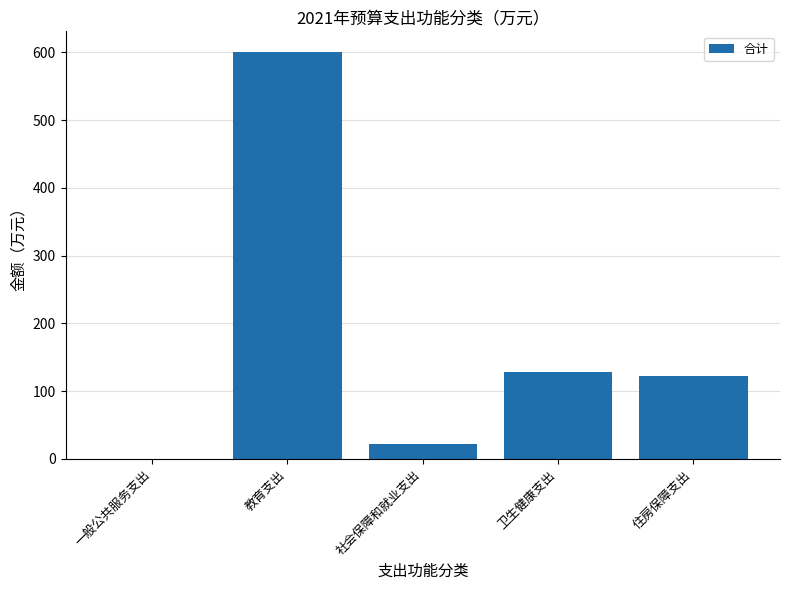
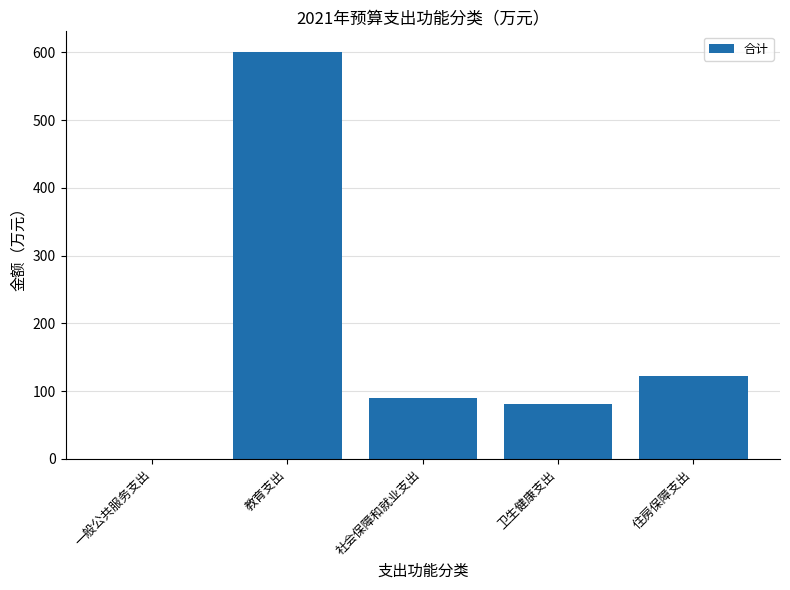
  {
    "教育支出": 600,
-   "社会保障和就业支出": 20,
-   "卫生健康支出": 130,
+   "社会保障和就业支出": 90,
+   "卫生健康支出": 80,
    "住房保障支出": 120
  }
